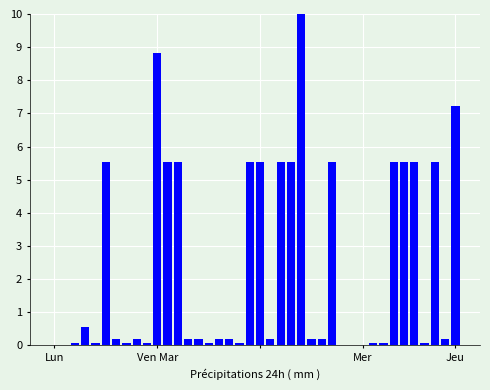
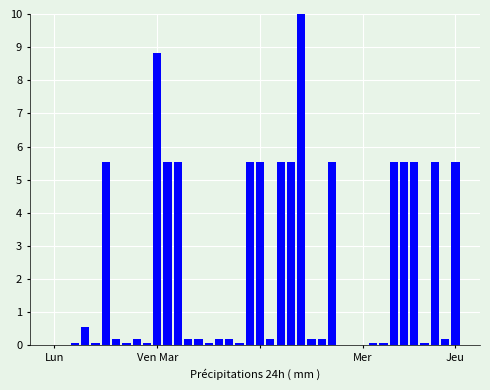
  {
    "Ven Mar": 8.8,
-   "Jeu": 7.2
+   "Jeu": 5.5
  }
